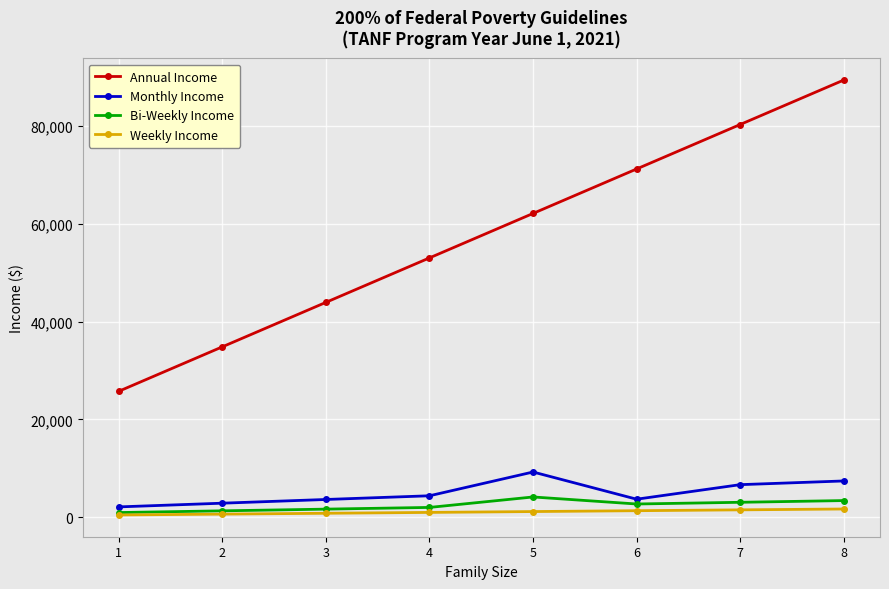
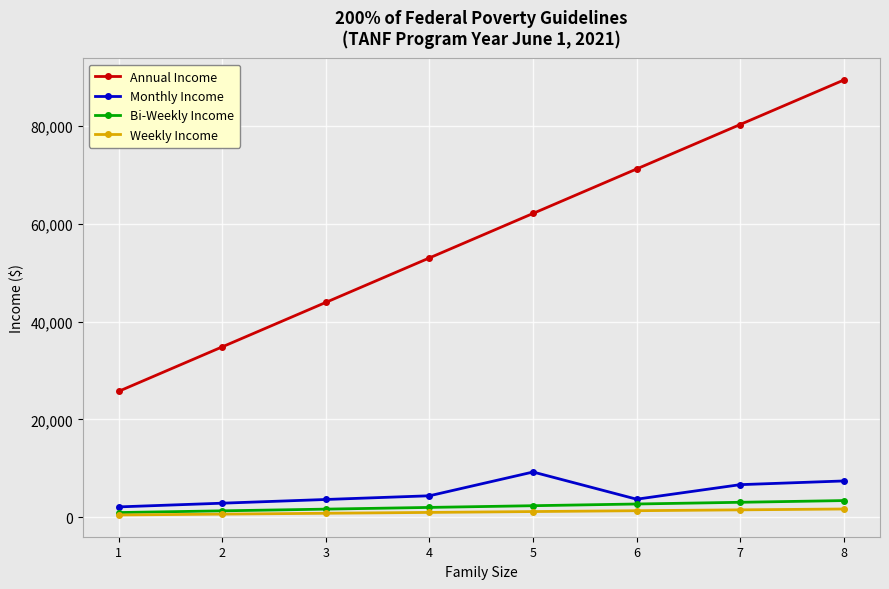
  {
    "Annual Income": {
      "1": "26,000",
      "2": "35,000",
      "3": "44,000",
      "4": "53,000",
      "5": "62,000",
      "6": "71,000",
      "7": "80,000",
      "8": "89,000"
    },
    "Monthly Income": {
      "1": "2,000",
      "2": "3,000",
      "3": "4,000",
      "4": "4,000",
      "5": "9,000",
      "6": "4,000",
      "7": "7,000",
      "8": "7,000"
    },
    "Bi-Weekly Income": {
      "2": "1,000",
      "3": "2,000",
      "4": "2,000",
-     "5": "4,000",
+     "5": "2,000",
      "6": "3,000",
      "7": "3,000",
      "8": "3,000"
    },
    "Weekly Income": {
      "2": "1,000",
      "3": "1,000",
      "4": "1,000",
      "5": "1,000",
      "6": "1,000",
      "7": "2,000",
      "8": "2,000"
    }
  }
